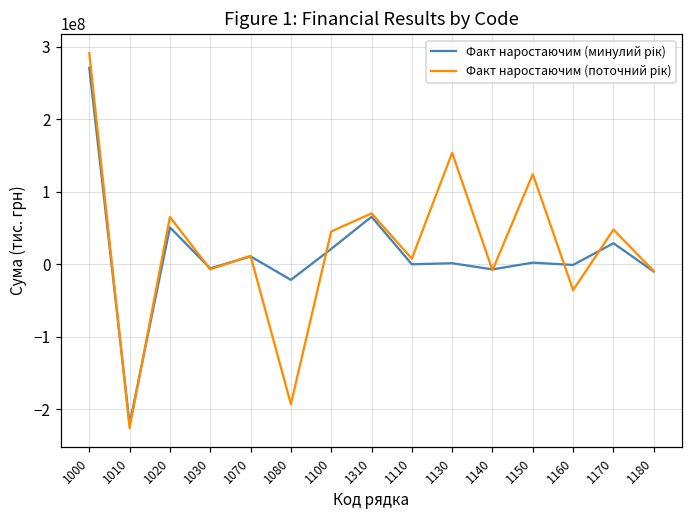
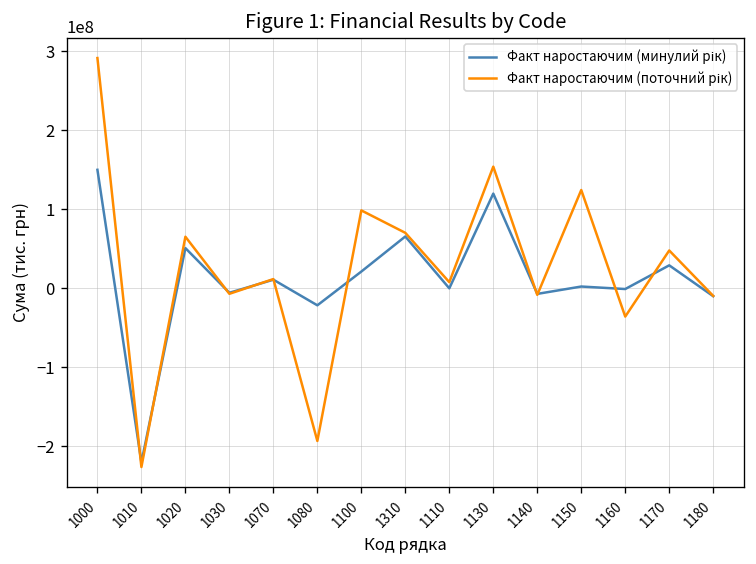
  {
    "Факт наростаючим (минулий рік)": {
-     "1000": 270000000,
+     "1000": 150000000,
      "1010": -220000000,
      "1020": 50000000,
      "1080": -20000000,
      "1100": 20000000,
      "1310": 70000000,
      "1110": 0,
-     "1130": 0,
+     "1130": 120000000,
      "1150": 0,
      "1160": 0,
      "1170": 30000000
    },
    "Факт наростаючим (поточний рік)": {
      "1000": 290000000,
      "1010": -230000000,
      "1020": 70000000,
      "1080": -190000000,
-     "1100": 50000000,
+     "1100": 100000000,
      "1310": 70000000,
      "1110": 10000000,
      "1130": 150000000,
      "1150": 120000000,
      "1160": -40000000,
      "1170": 50000000
    }
  }
